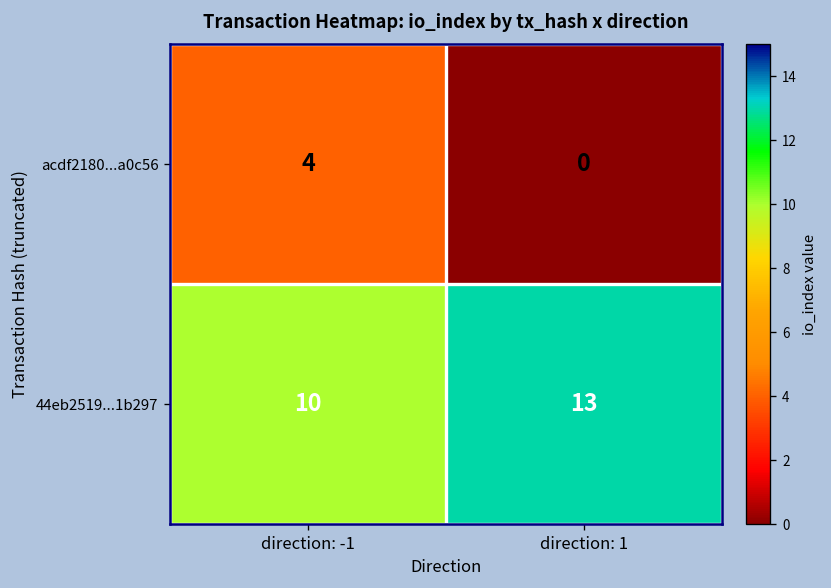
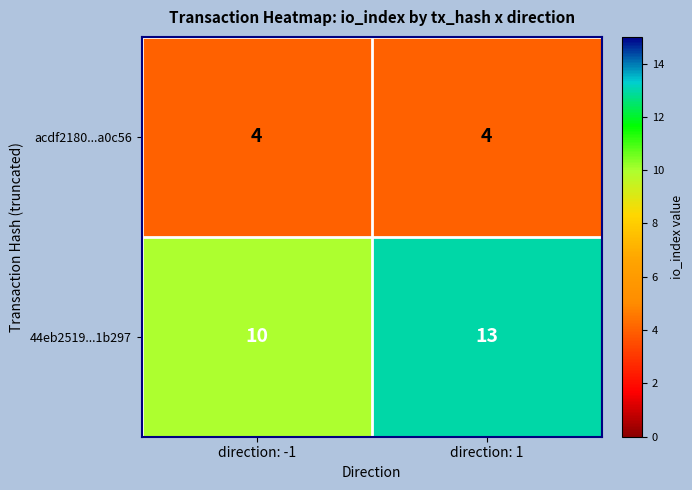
  {
    "acdf2180...a0c56": {
      "direction: -1": 4,
-     "direction: 1": 0
+     "direction: 1": 4
    },
    "44eb2519...1b297": {
      "direction: -1": 10,
      "direction: 1": 13
    }
  }
